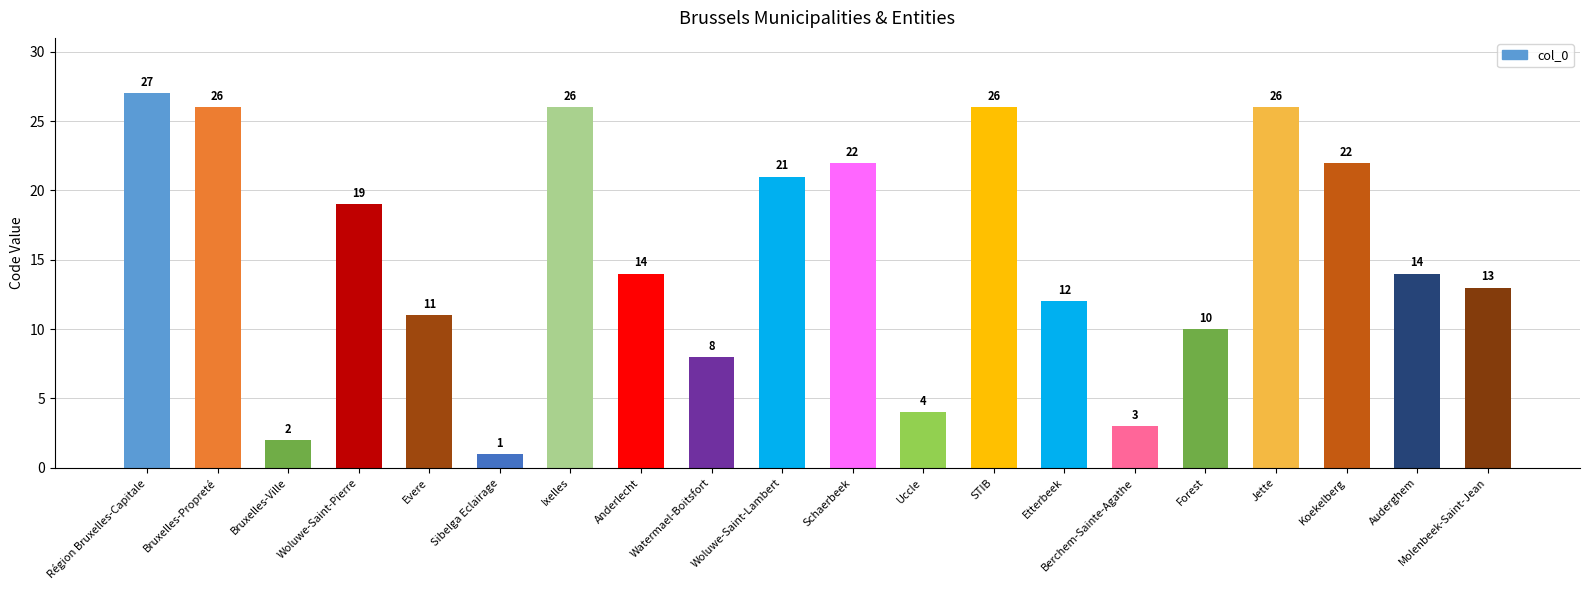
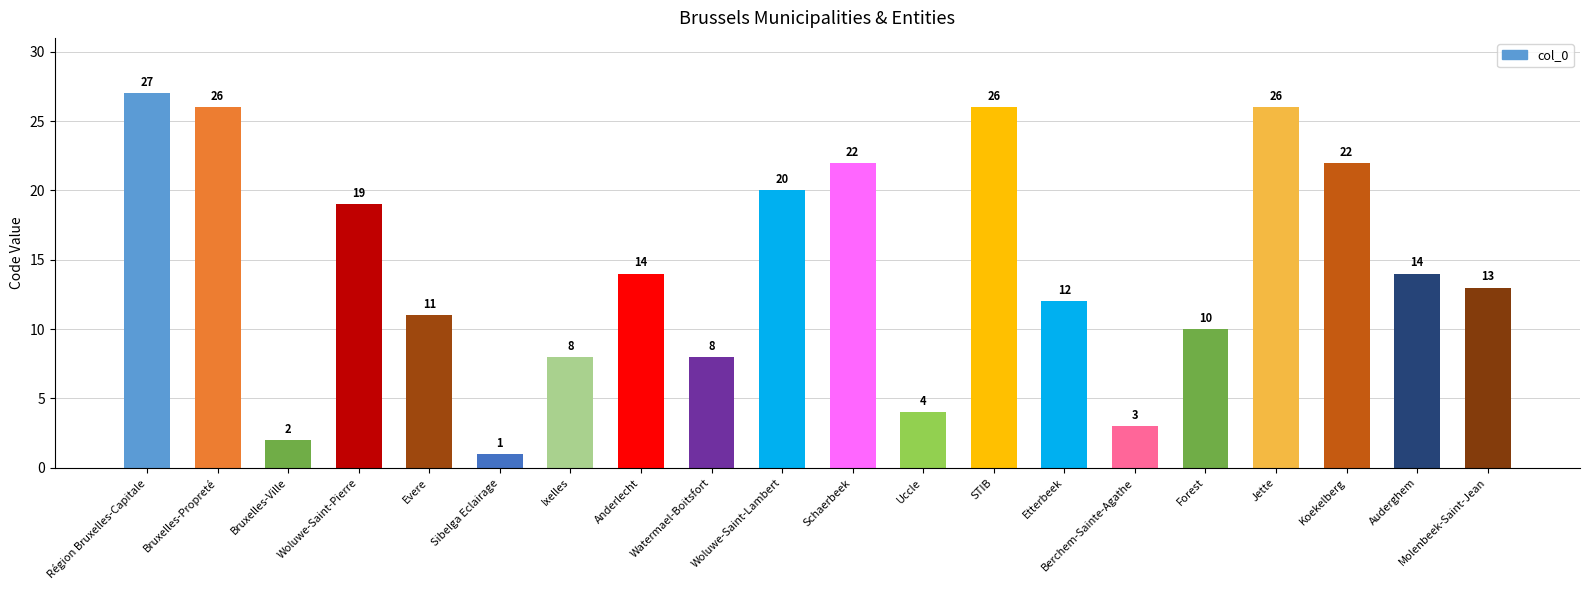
  {
    "Région Bruxelles-Capitale": 27,
    "Bruxelles-Propreté": 26,
    "Bruxelles-Ville": 2,
    "Woluwe-Saint-Pierre": 19,
    "Evere": 11,
    "Sibelga Eclairage": 1,
-   "Ixelles": 26,
+   "Ixelles": 8,
    "Anderlecht": 14,
    "Watermael-Boitsfort": 8,
-   "Woluwe-Saint-Lambert": 21,
+   "Woluwe-Saint-Lambert": 20,
    "Schaerbeek": 22,
    "Uccle": 4,
    "STIB": 26,
    "Etterbeek": 12,
    "Berchem-Sainte-Agathe": 3,
    "Forest": 10,
    "Jette": 26,
    "Koekelberg": 22,
    "Auderghem": 14,
    "Molenbeek-Saint-Jean": 13
  }
